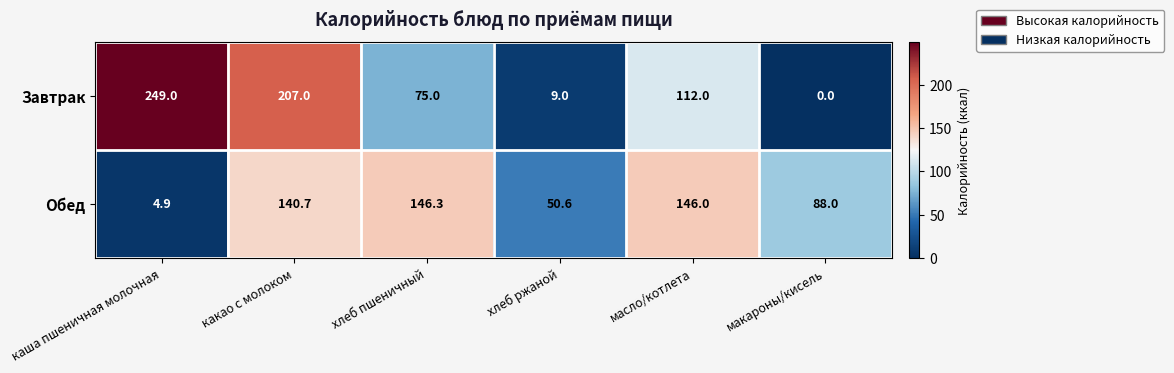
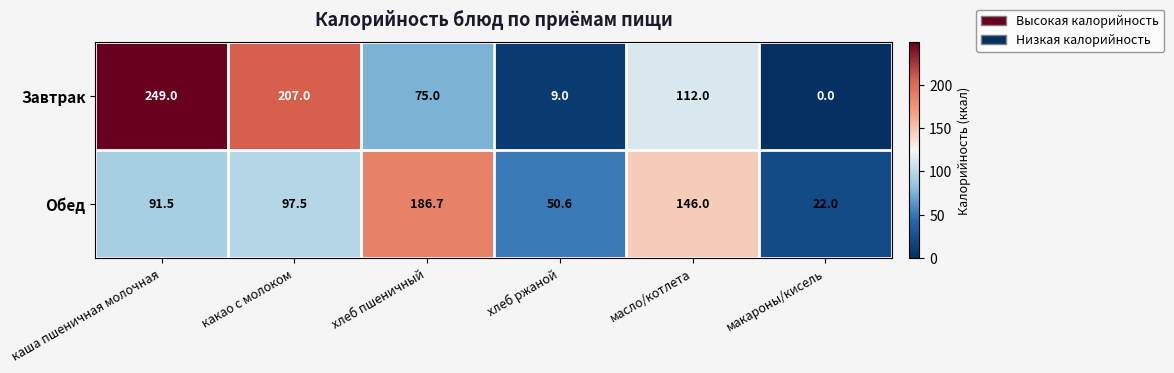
  {
    "Завтрак": {
      "каша пшеничная молочная": 249.0,
      "какао с молоком": 207.0,
      "хлеб пшеничный": 75.0,
      "хлеб ржаной": 9.0,
      "масло/котлета": 112.0,
      "макароны/кисель": 0.0
    },
    "Обед": {
-     "каша пшеничная молочная": 4.9,
-     "какао с молоком": 140.7,
-     "хлеб пшеничный": 146.3,
+     "каша пшеничная молочная": 91.5,
+     "какао с молоком": 97.5,
+     "хлеб пшеничный": 186.7,
      "хлеб ржаной": 50.6,
      "масло/котлета": 146.0,
-     "макароны/кисель": 88.0
+     "макароны/кисель": 22.0
    }
  }
